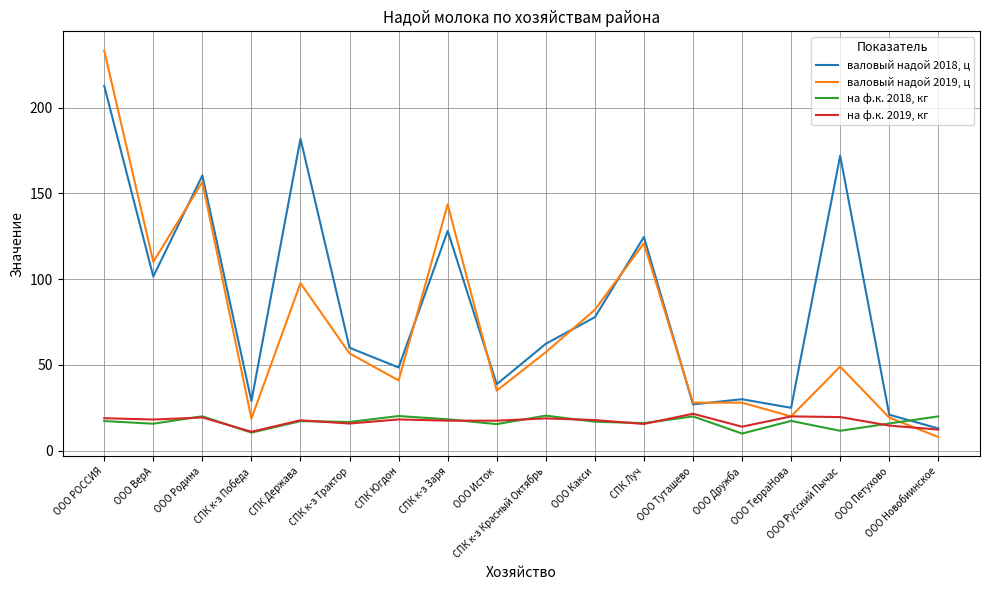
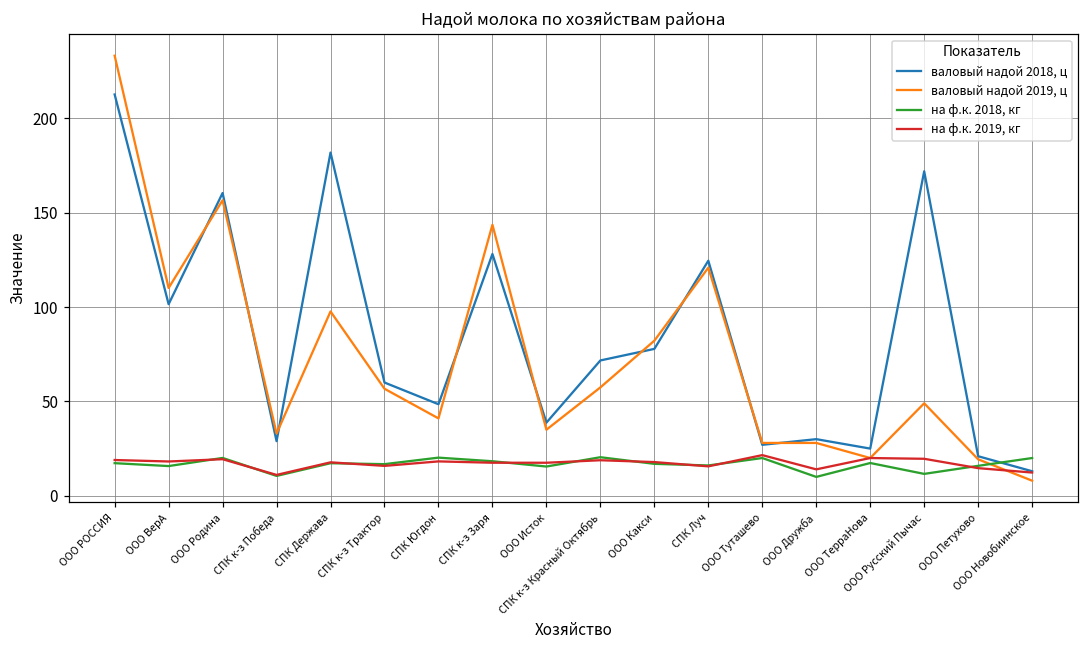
  {
    "валовый надой 2018, ц": {
      "ООО РОССИЯ": 213,
      "ООО ВерА": 102,
      "ООО Родина": 160,
      "СПК к-з Победа": 29,
      "СПК Держава": 182,
      "СПК к-з Трактор": 60,
      "СПК Югдон": 49,
      "СПК к-з Заря": 128,
      "ООО Исток": 39,
-     "СПК к-з Красный Октябрь": 62,
+     "СПК к-з Красный Октябрь": 72,
      "ООО Какси": 78,
      "СПК Луч": 125,
      "ООО Дружба": 30,
      "ООО ТерраНова": 25,
      "ООО Русский Пычас": 172,
      "ООО Петухово": 21
    },
    "валовый надой 2019, ц": {
      "ООО РОССИЯ": 233,
      "ООО ВерА": 110,
      "ООО Родина": 157,
-     "СПК к-з Победа": 19,
+     "СПК к-з Победа": 33,
      "СПК Держава": 98,
      "СПК к-з Трактор": 57,
      "СПК Югдон": 41,
      "СПК к-з Заря": 144,
      "ООО Исток": 35,
      "СПК к-з Красный Октябрь": 57,
      "ООО Какси": 82,
      "СПК Луч": 121,
      "ООО Дружба": 28,
      "ООО Русский Пычас": 49,
      "ООО Петухово": 19,
      "ООО Новобиинское": 8
    },
    "на ф.к. 2018, кг": {
      "ООО РОССИЯ": 17,
      "ООО ВерА": 16,
      "СПК Югдон": 20,
      "ООО Исток": 16,
      "СПК к-з Красный Октябрь": 20,
      "ООО Туташево": 20,
      "ООО Дружба": 10,
      "ООО ТерраНова": 17,
      "ООО Русский Пычас": 12,
      "ООО Новобиинское": 20
    },
    "на ф.к. 2019, кг": {
      "ООО РОССИЯ": 19,
      "ООО ВерА": 18,
      "СПК Югдон": 18,
      "ООО Исток": 18,
      "СПК к-з Красный Октябрь": 19,
      "ООО Туташево": 22,
      "ООО Дружба": 14,
      "ООО Русский Пычас": 20
    }
  }
